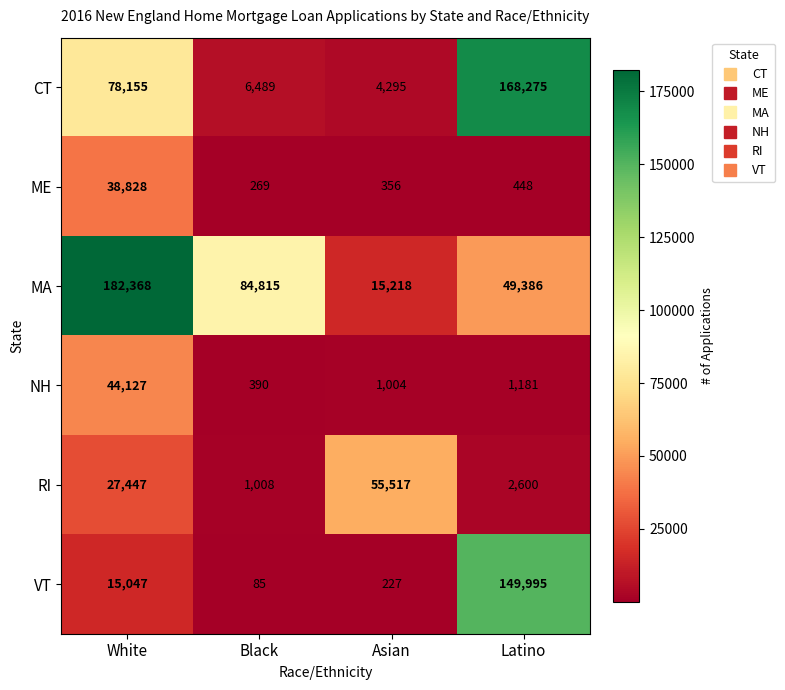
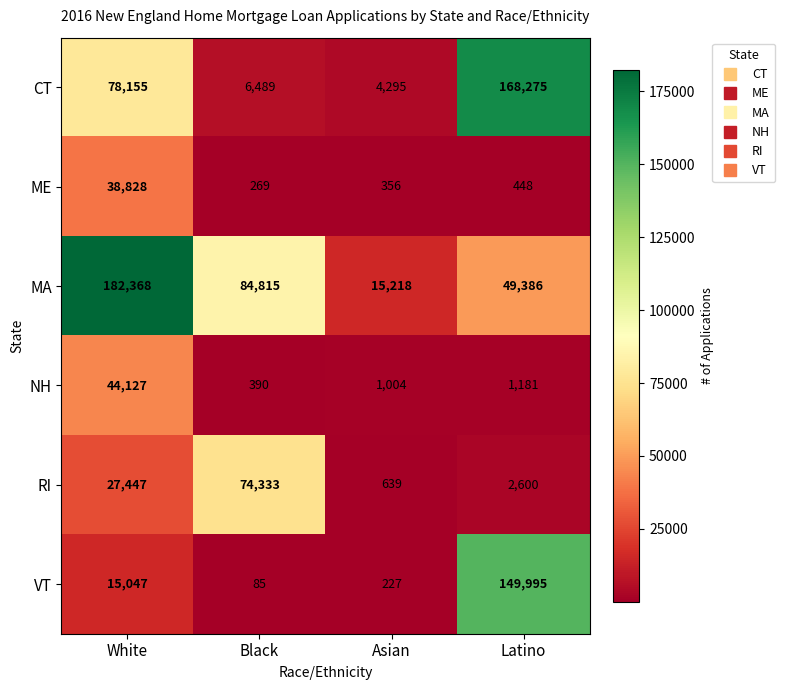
  {
    "CT": {
      "White": "78,155",
      "Black": "6,489",
      "Asian": "4,295",
      "Latino": "168,275"
    },
    "ME": {
      "White": "38,828",
      "Black": "269",
      "Asian": "356",
      "Latino": "448"
    },
    "MA": {
      "White": "182,368",
      "Black": "84,815",
      "Asian": "15,218",
      "Latino": "49,386"
    },
    "NH": {
      "White": "44,127",
      "Black": "390",
      "Asian": "1,004",
      "Latino": "1,181"
    },
    "RI": {
      "White": "27,447",
-     "Black": "1,008",
-     "Asian": "55,517",
+     "Black": "74,333",
+     "Asian": "639",
      "Latino": "2,600"
    },
    "VT": {
      "White": "15,047",
      "Black": "85",
      "Asian": "227",
      "Latino": "149,995"
    }
  }
